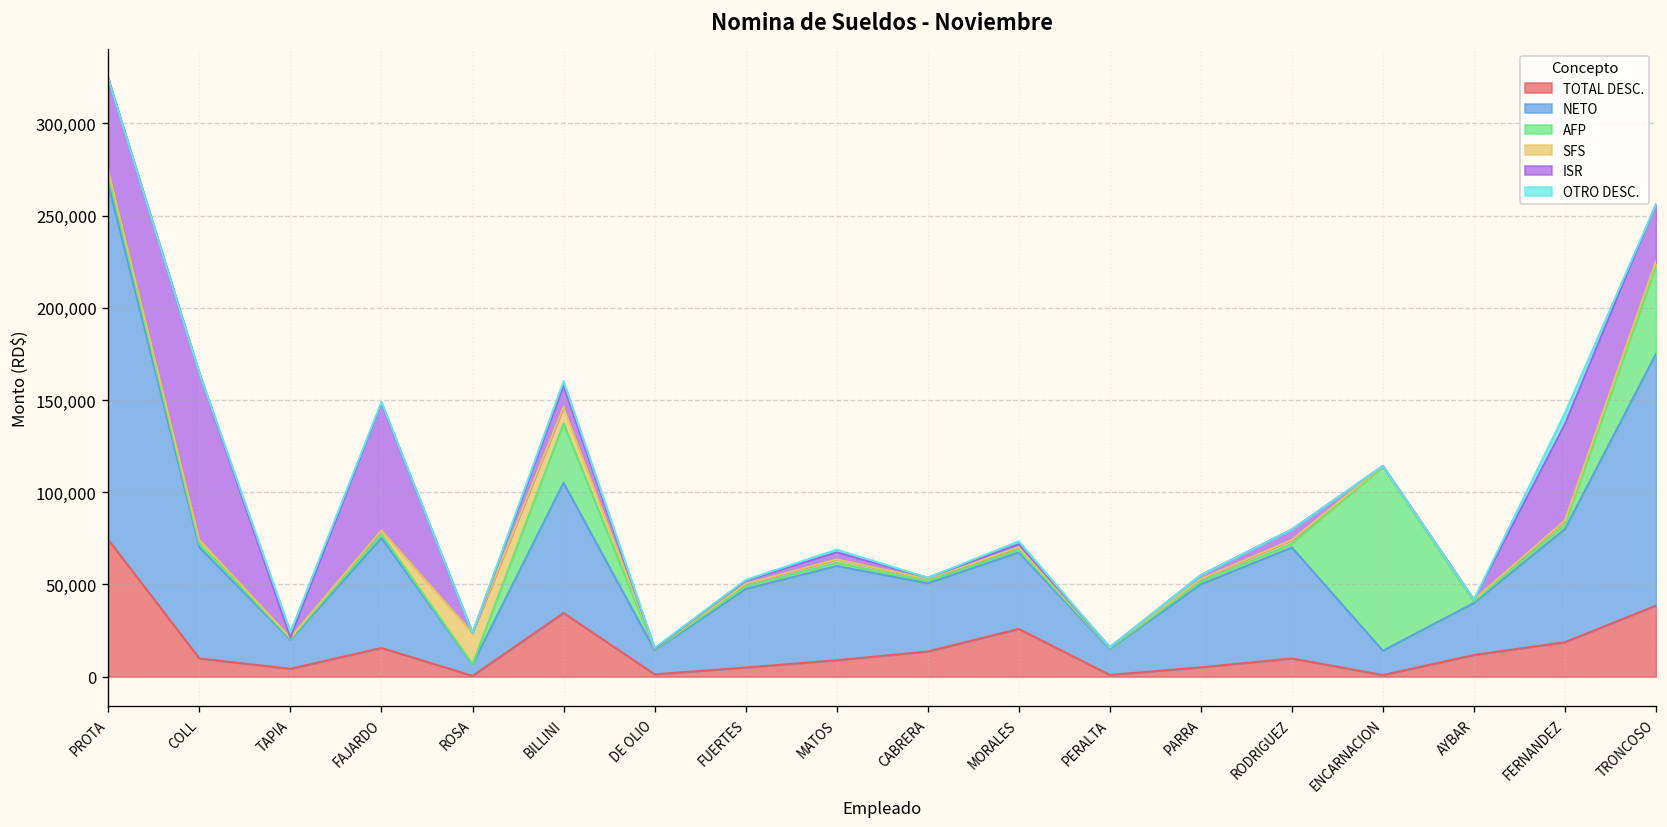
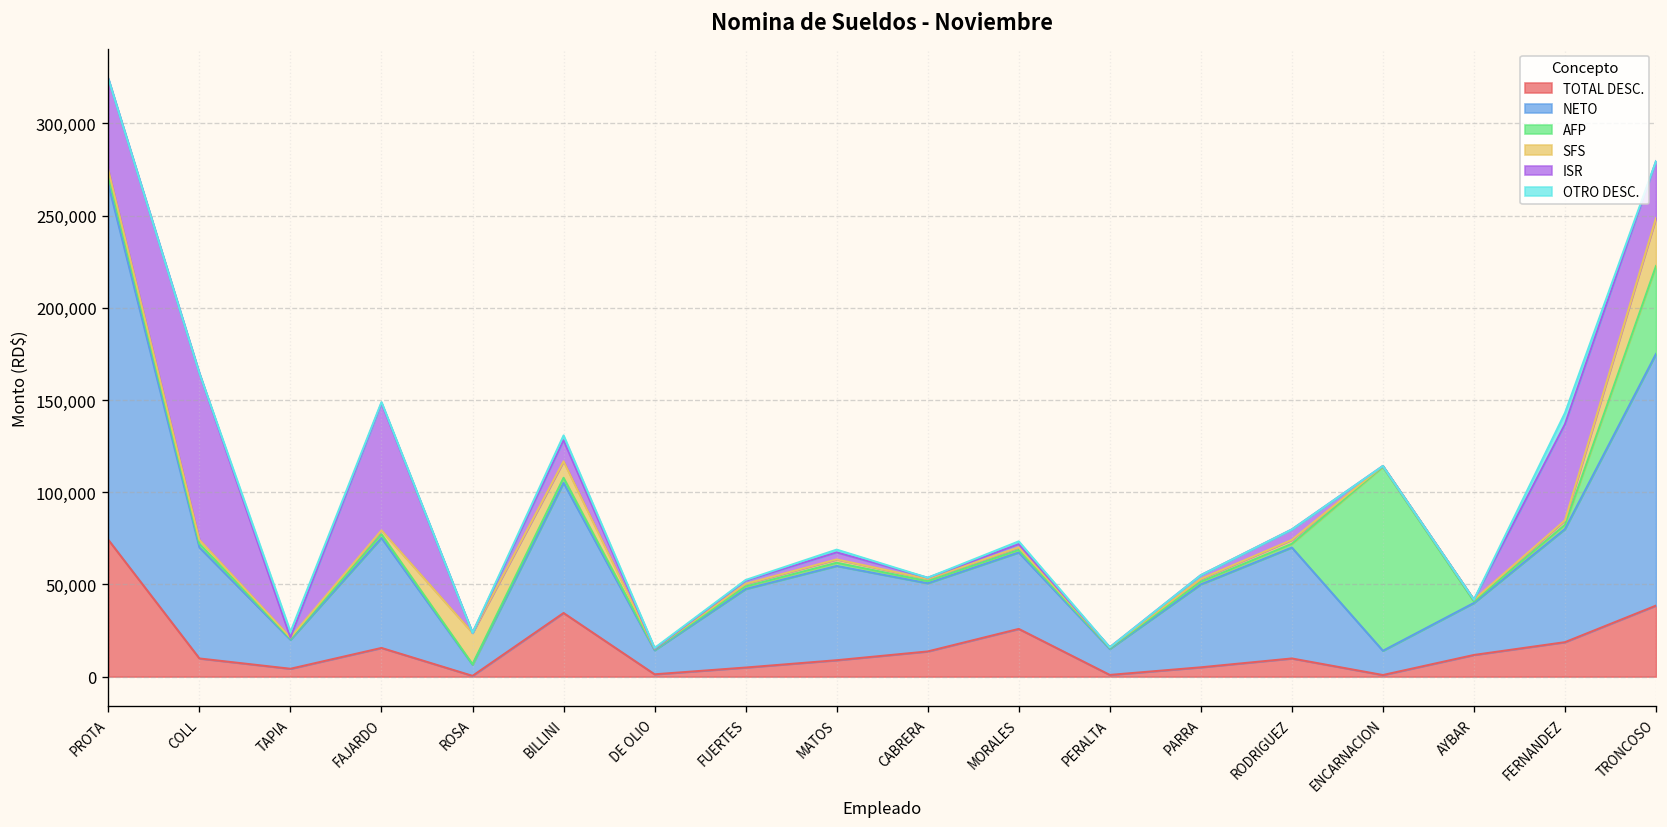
  {
    "TOTAL DESC.": {
      "PROTA": "74,000",
      "COLL": "10,000",
      "TAPIA": "4,000",
      "FAJARDO": "16,000",
      "ROSA": "0",
      "BILLINI": "34,000",
      "DE OLIO": "1,000",
      "FUERTES": "5,000",
      "MATOS": "9,000",
      "CABRERA": "14,000",
      "MORALES": "26,000",
      "PERALTA": "1,000",
      "PARRA": "5,000",
      "RODRIGUEZ": "10,000",
      "ENCARNACION": "1,000",
      "AYBAR": "12,000",
      "FERNANDEZ": "19,000",
      "TRONCOSO": "38,000"
    },
    "NETO": {
      "PROTA": "193,000",
      "COLL": "60,000",
      "FAJARDO": "60,000",
      "BILLINI": "71,000",
      "MATOS": "51,000",
      "RODRIGUEZ": "60,000",
      "ENCARNACION": "13,000",
      "FERNANDEZ": "61,000",
      "TRONCOSO": "137,000"
    },
    "AFP": {
      "PROTA": "5,000",
      "COLL": "2,000",
      "FAJARDO": "2,000",
-     "BILLINI": "32,000",
+     "BILLINI": "3,000",
      "MATOS": "2,000",
      "RODRIGUEZ": "2,000",
      "FERNANDEZ": "2,000",
      "TRONCOSO": "48,000"
    },
    "SFS": {
      "PROTA": "3,000",
      "COLL": "2,000",
      "FAJARDO": "2,000",
      "BILLINI": "9,000",
      "MATOS": "2,000",
      "RODRIGUEZ": "2,000",
      "FERNANDEZ": "2,000",
-     "TRONCOSO": "3,000"
+     "TRONCOSO": "26,000"
    },
    "ISR": {
      "BILLINI": "11,000",
      "FERNANDEZ": "52,000"
    },
    "OTRO DESC.": {
      "TAPIA": "3,000",
      "BILLINI": "3,000",
      "FERNANDEZ": "6,000"
    }
  }
